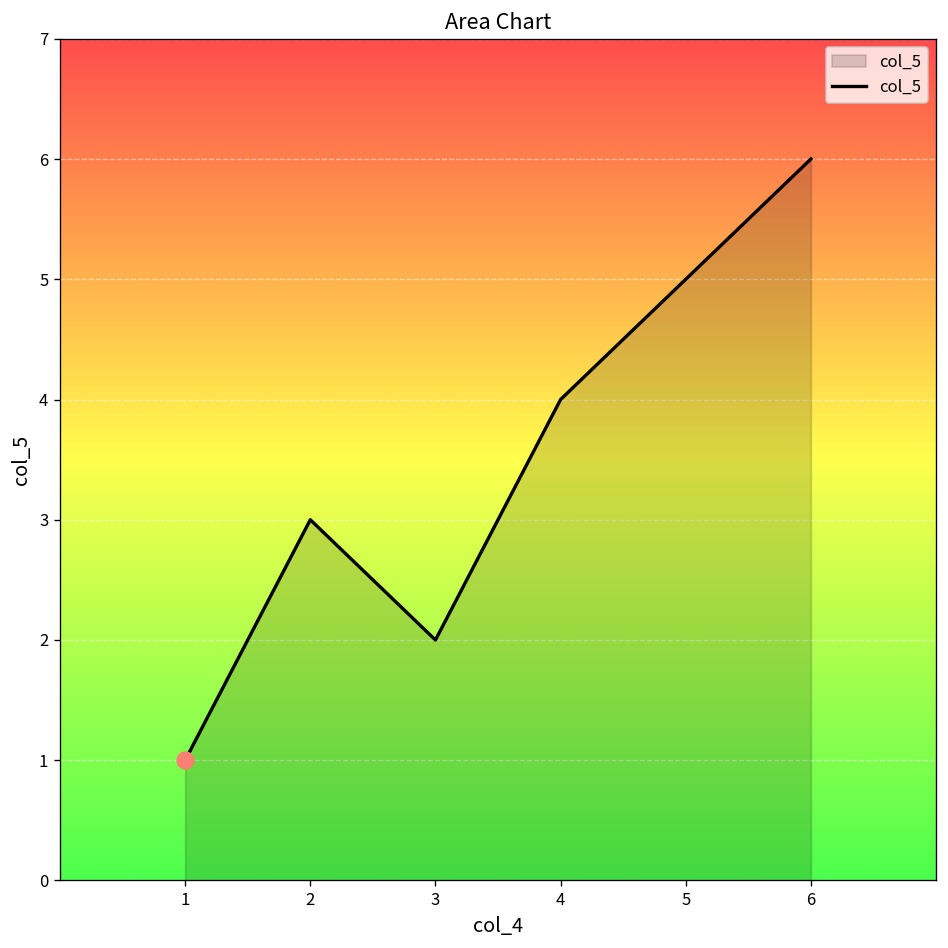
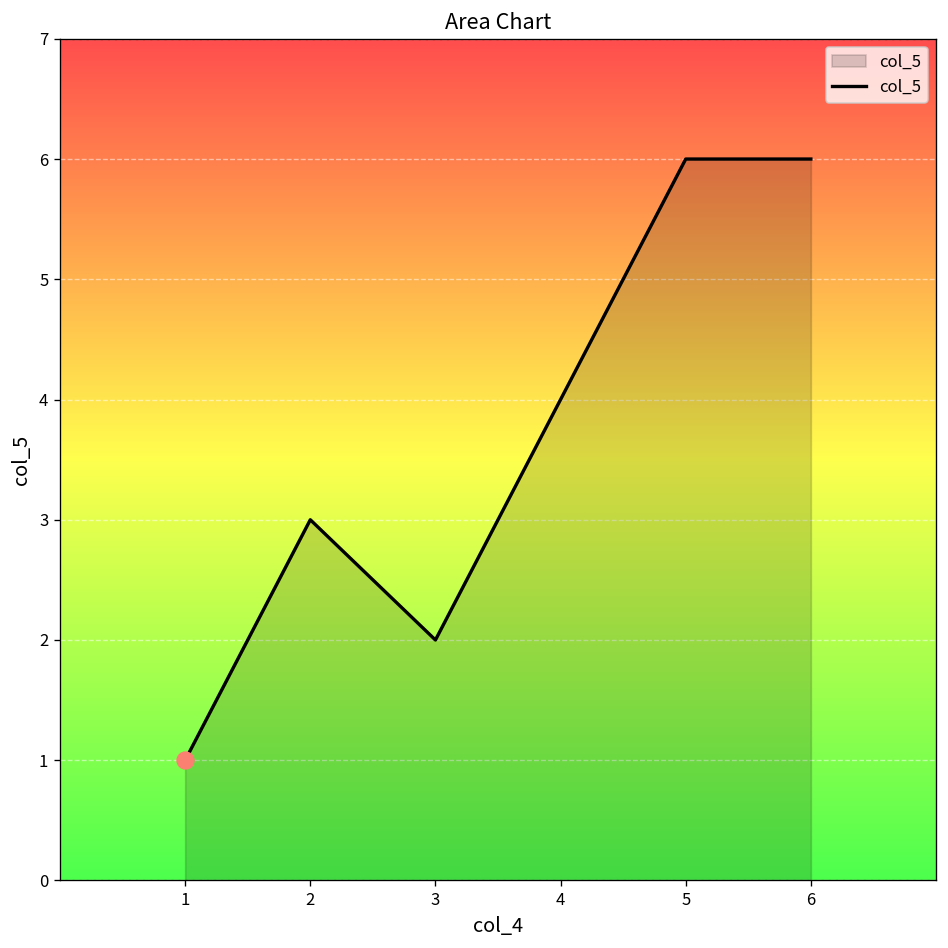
  {
    "col_5": {
      "2": 3,
      "3": 2,
      "4": 4,
-     "5": 5,
+     "5": 6,
      "6": 6
    }
  }
